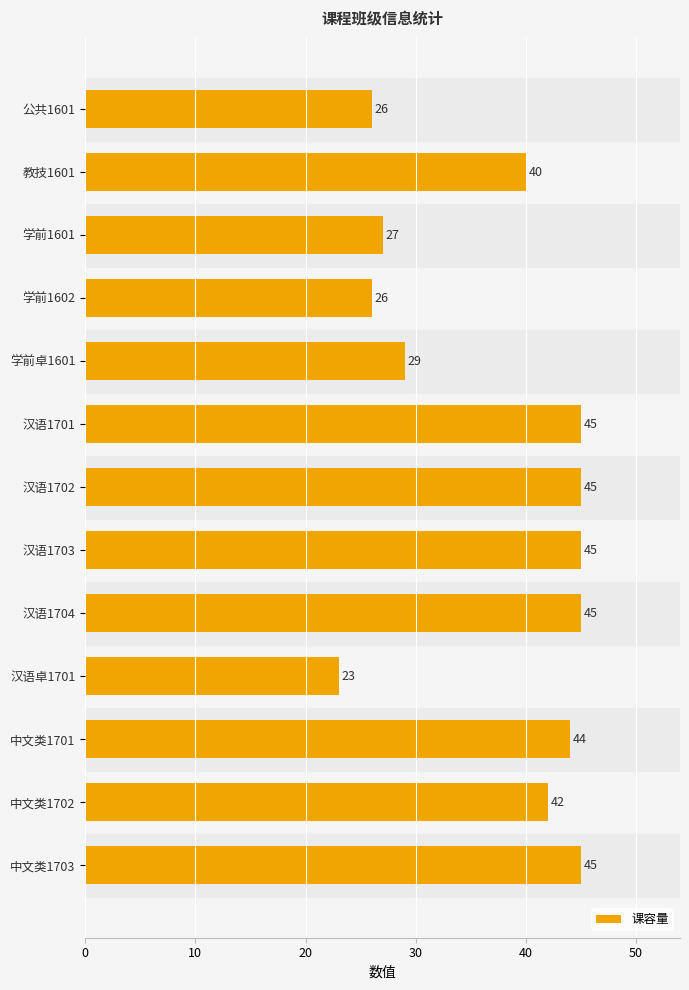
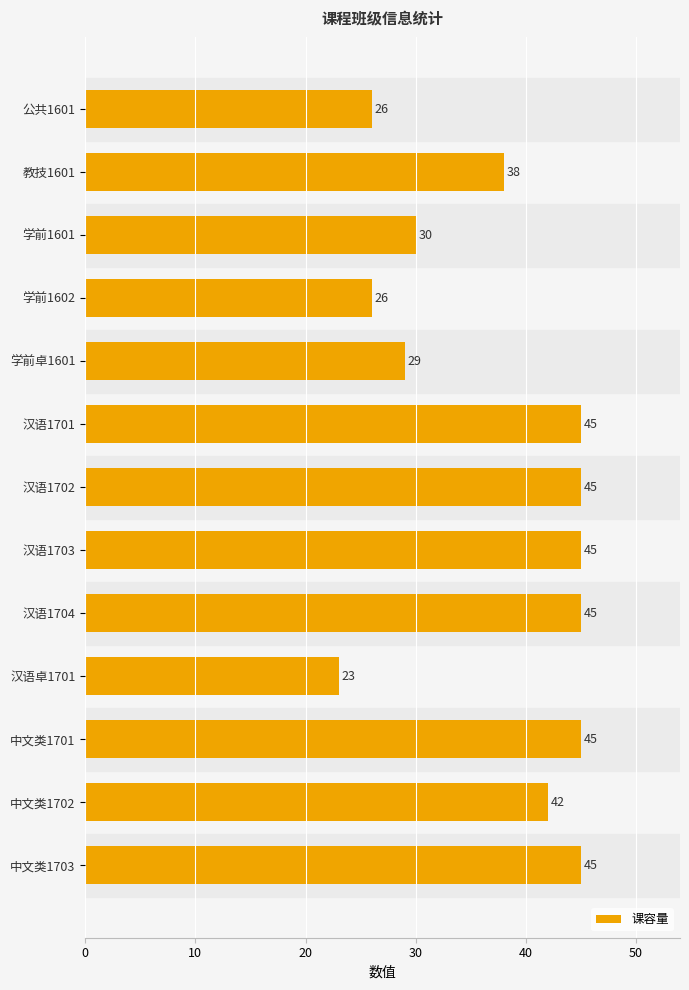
  {
    "公共1601": 26,
-   "教技1601": 40,
-   "学前1601": 27,
+   "教技1601": 38,
+   "学前1601": 30,
    "学前1602": 26,
    "学前卓1601": 29,
    "汉语1701": 45,
    "汉语1702": 45,
    "汉语1703": 45,
    "汉语1704": 45,
    "汉语卓1701": 23,
-   "中文类1701": 44,
+   "中文类1701": 45,
    "中文类1702": 42,
    "中文类1703": 45
  }
